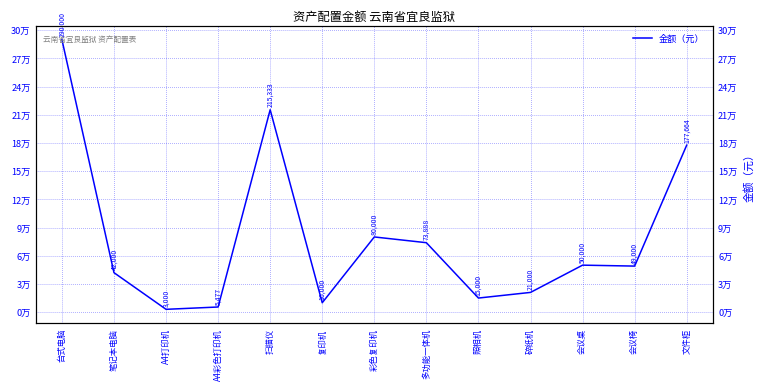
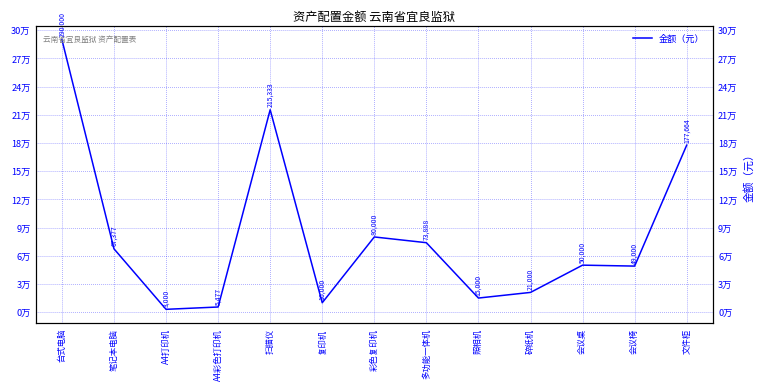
  {
    "台式电脑": "290,000",
-   "笔记本电脑": "42,000",
+   "笔记本电脑": "67,377",
    "A4打印机": "3,000",
    "A4彩色打印机": "5,477",
    "扫描仪": "215,333",
    "复印机": "10,000",
    "彩色复印机": "80,000",
    "多功能一体机": "73,888",
    "照相机": "15,000",
    "碎纸机": "21,000",
    "会议桌": "50,000",
    "会议椅": "49,000",
    "文件柜": "177,664"
  }
